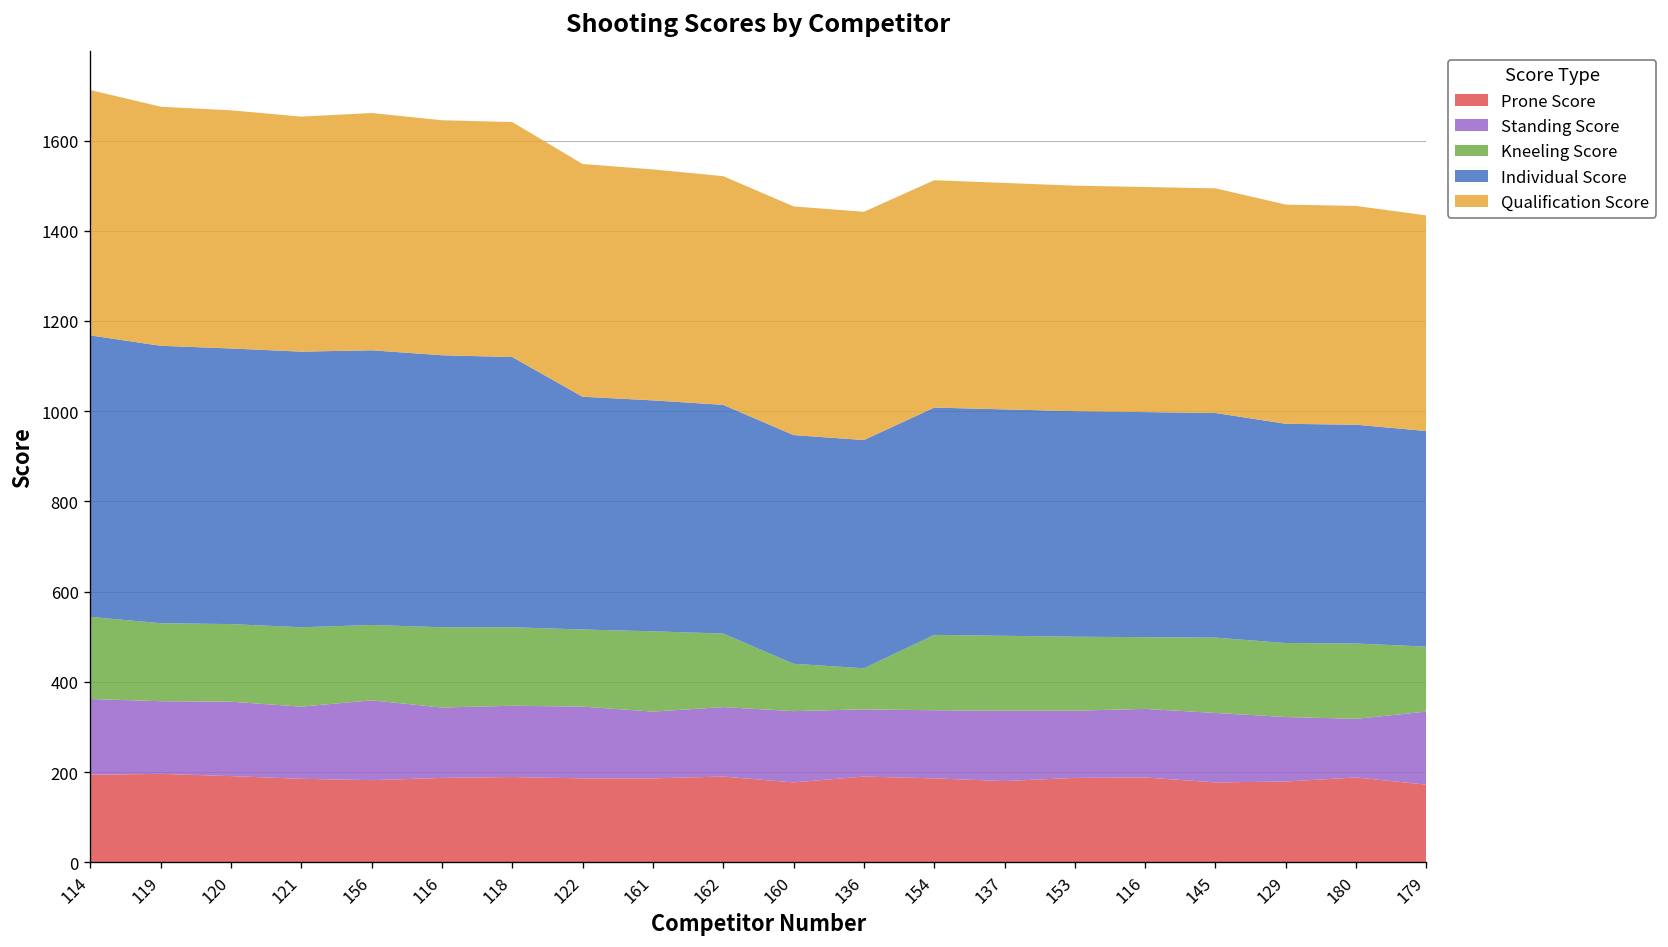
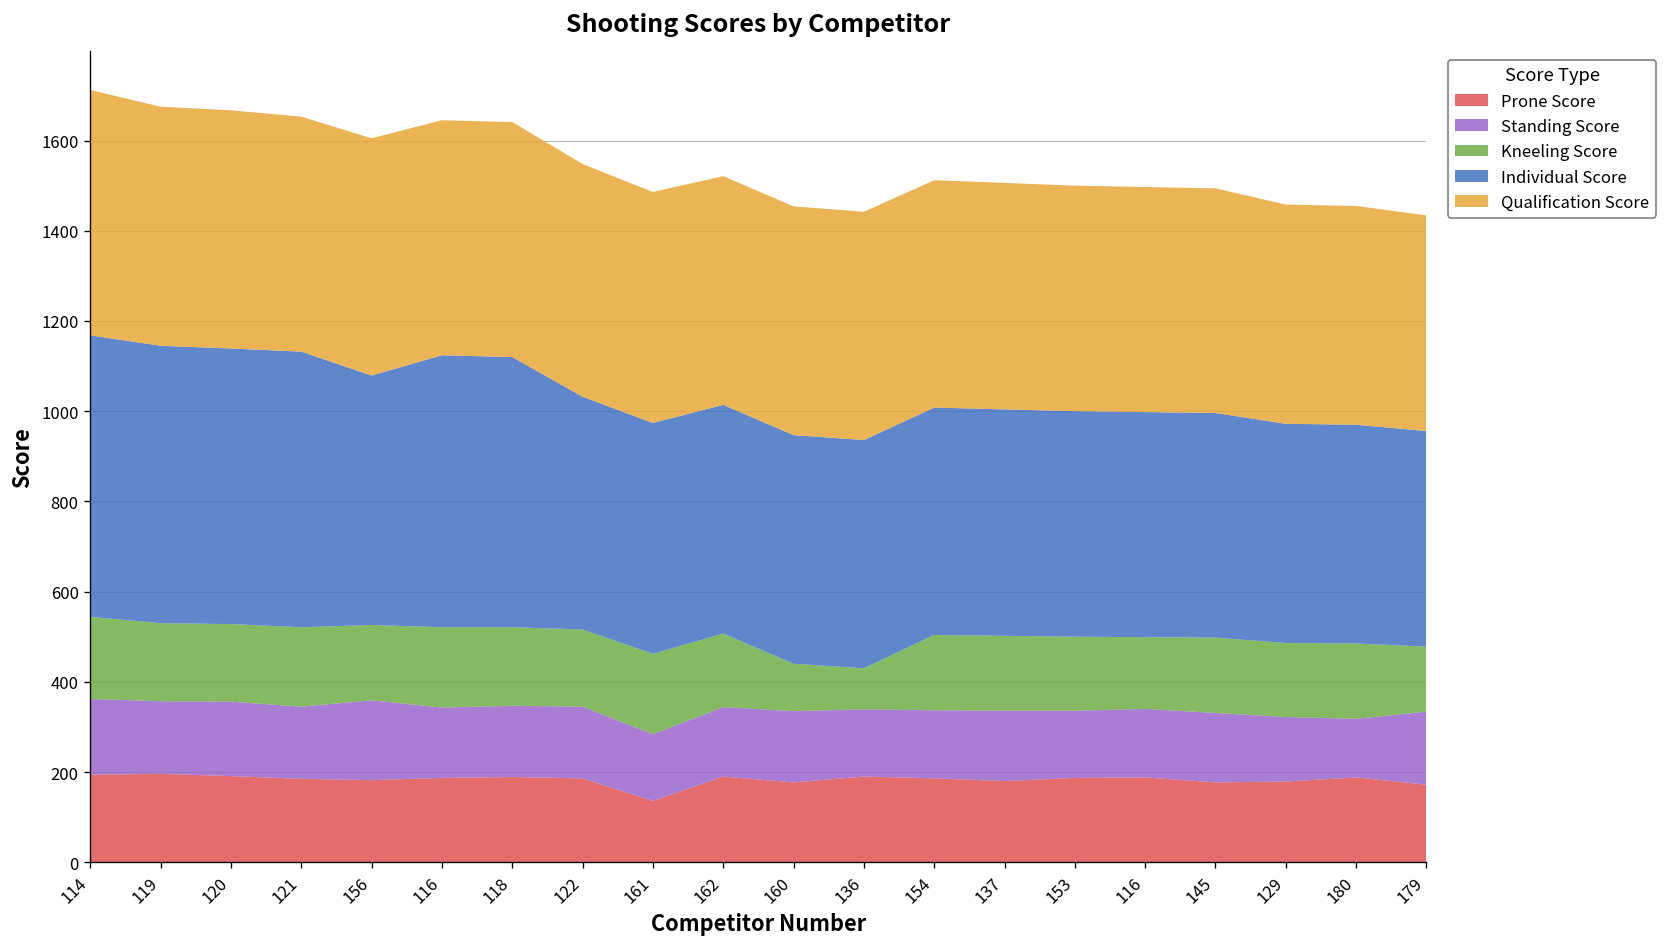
  {
    "Prone Score": {
      "114": 190,
      "119": 200,
      "120": 190,
      "121": 190,
      "156": 180,
      "118": 190,
      "122": 190,
-     "161": 190,
+     "161": 140,
      "162": 190,
      "160": 180,
      "136": 190,
      "154": 190,
      "137": 180,
      "153": 190,
      "145": 180,
      "129": 180,
      "180": 190,
      "179": 170
    },
    "Standing Score": {
      "114": 170,
      "119": 160,
      "120": 170,
      "121": 160,
      "156": 180,
      "118": 160,
      "122": 160,
      "161": 150,
      "162": 150,
      "160": 160,
      "136": 150,
      "154": 150,
      "137": 160,
      "153": 150,
      "145": 150,
      "129": 140,
      "180": 130,
      "179": 160
    },
    "Kneeling Score": {
      "114": 180,
      "119": 170,
      "120": 170,
      "121": 180,
      "156": 170,
      "118": 170,
      "122": 170,
      "161": 180,
      "162": 160,
      "160": 110,
      "136": 90,
      "154": 170,
      "137": 170,
      "153": 160,
      "145": 170,
      "129": 160,
      "180": 170,
      "179": 140
    },
    "Individual Score": {
      "114": 620,
      "119": 620,
      "120": 610,
      "121": 610,
-     "156": 610,
+     "156": 550,
      "118": 600,
      "122": 520,
      "161": 510,
      "162": 510,
      "160": 510,
      "136": 510,
      "154": 500,
      "137": 500,
      "153": 500,
      "145": 500,
      "129": 490,
      "180": 490,
      "179": 480
    },
    "Qualification Score": {
      "114": 540,
      "119": 530,
      "120": 530,
      "121": 520,
      "156": 530,
      "118": 520,
      "122": 520,
      "161": 510,
      "162": 510,
      "160": 510,
      "136": 510,
      "154": 500,
      "137": 500,
      "153": 500,
      "145": 500,
      "129": 490,
      "180": 490,
      "179": 480
    }
  }
